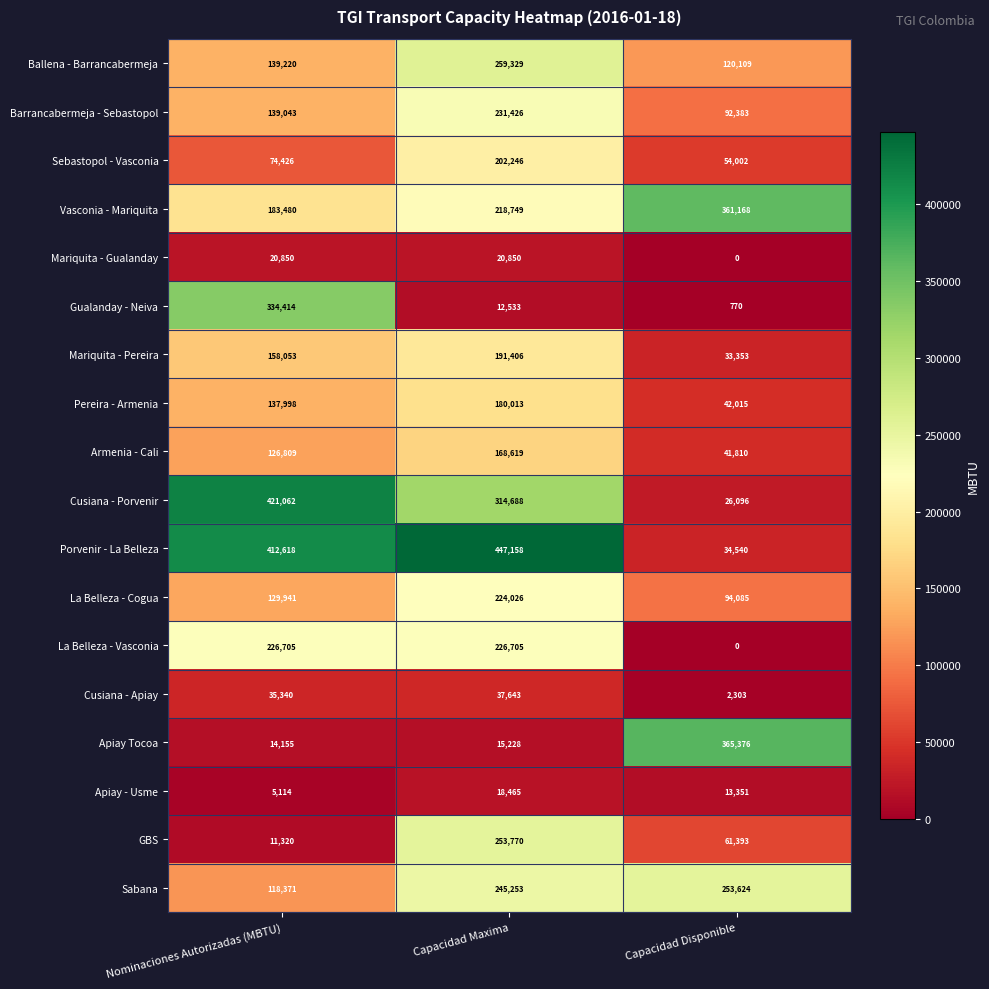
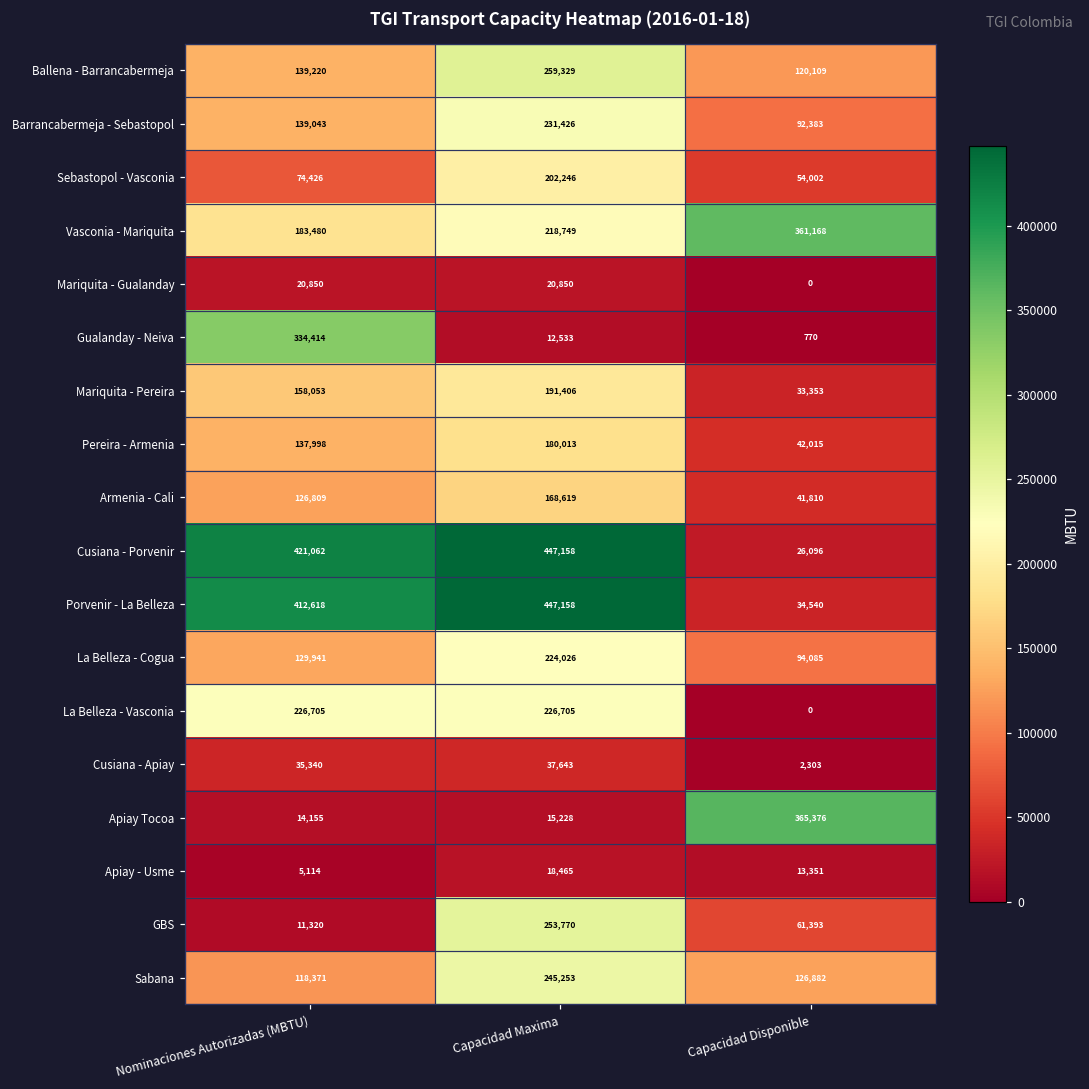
  {
    "Ballena - Barrancabermeja": {
      "Nominaciones Autorizadas (MBTU)": "139,220",
      "Capacidad Maxima": "259,329",
      "Capacidad Disponible": "120,109"
    },
    "Barrancabermeja - Sebastopol": {
      "Nominaciones Autorizadas (MBTU)": "139,043",
      "Capacidad Maxima": "231,426",
      "Capacidad Disponible": "92,383"
    },
    "Sebastopol - Vasconia": {
      "Nominaciones Autorizadas (MBTU)": "74,426",
      "Capacidad Maxima": "202,246",
      "Capacidad Disponible": "54,002"
    },
    "Vasconia - Mariquita": {
      "Nominaciones Autorizadas (MBTU)": "183,480",
      "Capacidad Maxima": "218,749",
      "Capacidad Disponible": "361,168"
    },
    "Mariquita - Gualanday": {
      "Nominaciones Autorizadas (MBTU)": "20,850",
      "Capacidad Maxima": "20,850",
      "Capacidad Disponible": "0"
    },
    "Gualanday - Neiva": {
      "Nominaciones Autorizadas (MBTU)": "334,414",
      "Capacidad Maxima": "12,533",
      "Capacidad Disponible": "770"
    },
    "Mariquita - Pereira": {
      "Nominaciones Autorizadas (MBTU)": "158,053",
      "Capacidad Maxima": "191,406",
      "Capacidad Disponible": "33,353"
    },
    "Pereira - Armenia": {
      "Nominaciones Autorizadas (MBTU)": "137,998",
      "Capacidad Maxima": "180,013",
      "Capacidad Disponible": "42,015"
    },
    "Armenia - Cali": {
      "Nominaciones Autorizadas (MBTU)": "126,809",
      "Capacidad Maxima": "168,619",
      "Capacidad Disponible": "41,810"
    },
    "Cusiana - Porvenir": {
      "Nominaciones Autorizadas (MBTU)": "421,062",
-     "Capacidad Maxima": "314,688",
+     "Capacidad Maxima": "447,158",
      "Capacidad Disponible": "26,096"
    },
    "Porvenir - La Belleza": {
      "Nominaciones Autorizadas (MBTU)": "412,618",
      "Capacidad Maxima": "447,158",
      "Capacidad Disponible": "34,540"
    },
    "La Belleza - Cogua": {
      "Nominaciones Autorizadas (MBTU)": "129,941",
      "Capacidad Maxima": "224,026",
      "Capacidad Disponible": "94,085"
    },
    "La Belleza - Vasconia": {
      "Nominaciones Autorizadas (MBTU)": "226,705",
      "Capacidad Maxima": "226,705",
      "Capacidad Disponible": "0"
    },
    "Cusiana - Apiay": {
      "Nominaciones Autorizadas (MBTU)": "35,340",
      "Capacidad Maxima": "37,643",
      "Capacidad Disponible": "2,303"
    },
    "Apiay Tocoa": {
      "Nominaciones Autorizadas (MBTU)": "14,155",
      "Capacidad Maxima": "15,228",
      "Capacidad Disponible": "365,376"
    },
    "Apiay - Usme": {
      "Nominaciones Autorizadas (MBTU)": "5,114",
      "Capacidad Maxima": "18,465",
      "Capacidad Disponible": "13,351"
    },
    "GBS": {
      "Nominaciones Autorizadas (MBTU)": "11,320",
      "Capacidad Maxima": "253,770",
      "Capacidad Disponible": "61,393"
    },
    "Sabana": {
      "Nominaciones Autorizadas (MBTU)": "118,371",
      "Capacidad Maxima": "245,253",
-     "Capacidad Disponible": "253,624"
+     "Capacidad Disponible": "126,882"
    }
  }
